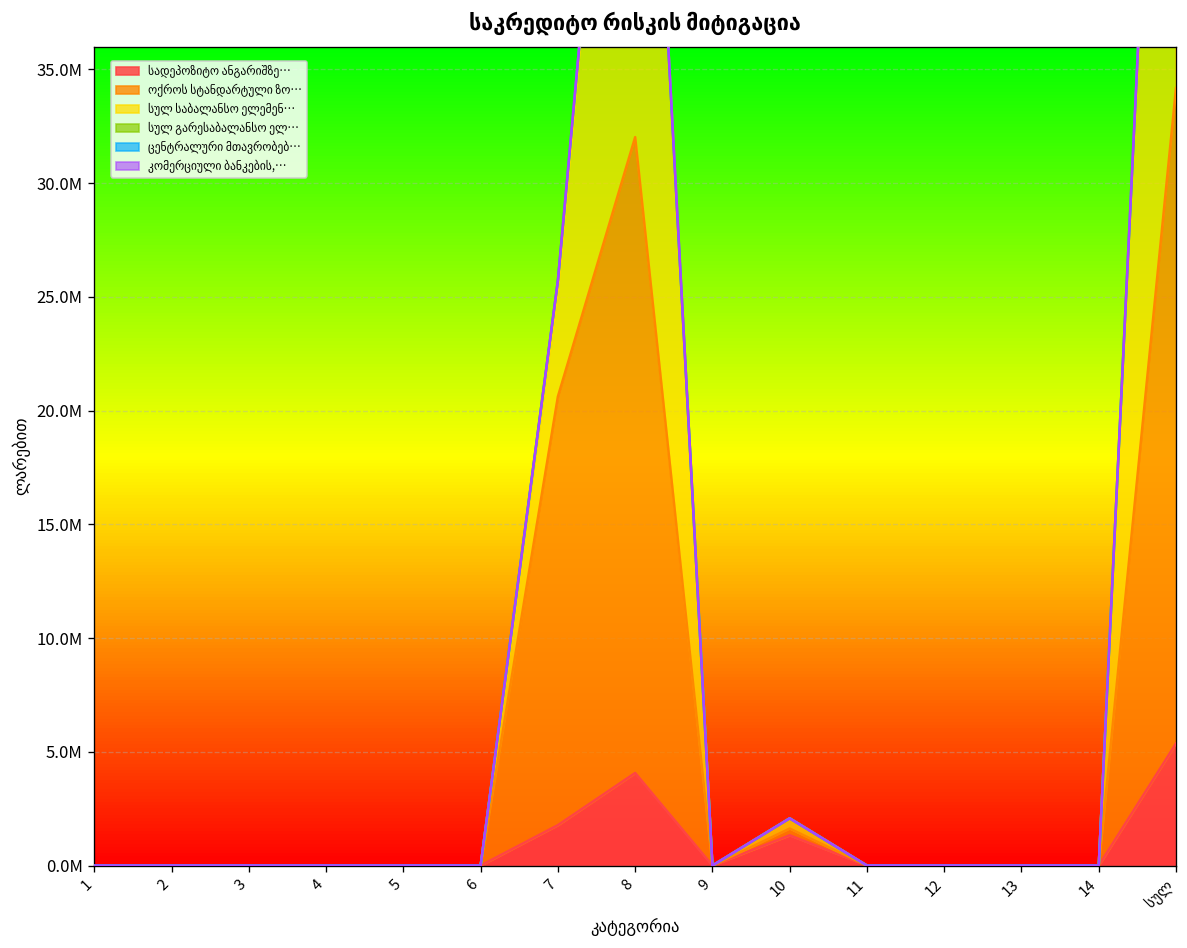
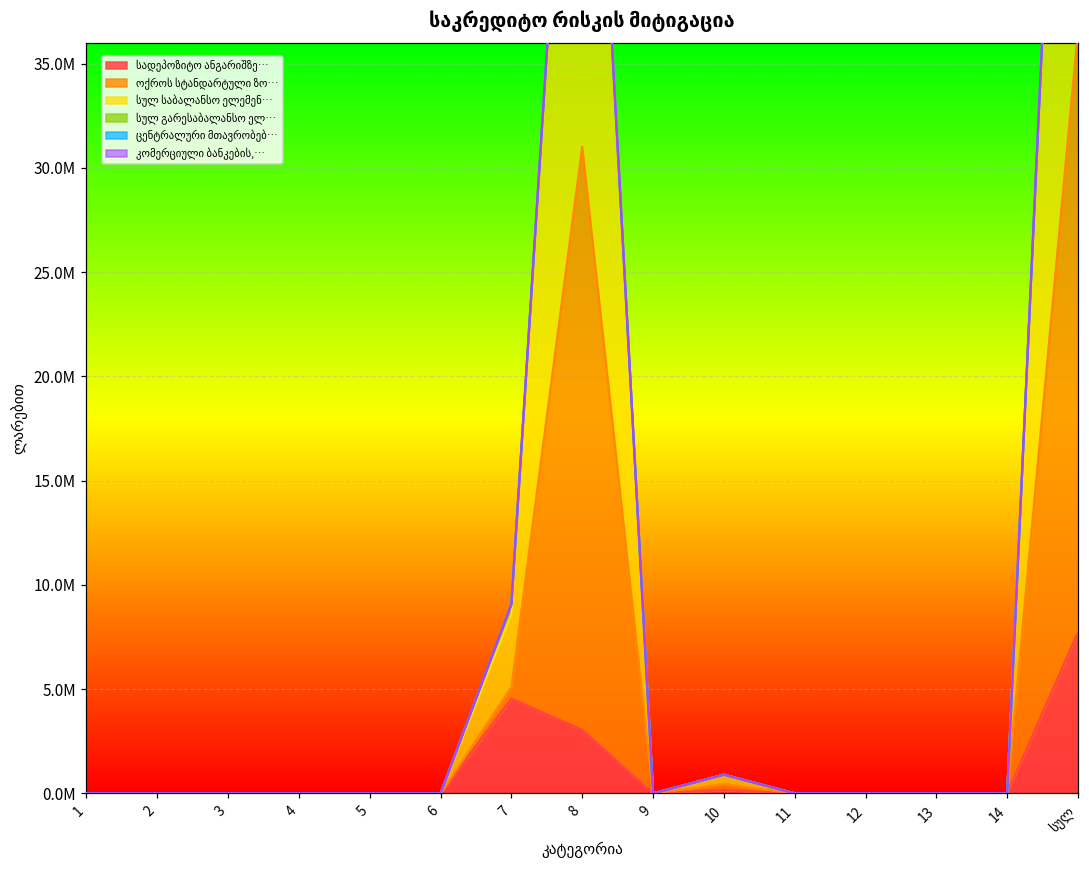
  {
    "სადეპოზიტო ანგარიშზე…": {
-     "7": 1800000,
-     "8": 4100000,
-     "10": 1300000,
-     "სულ": 5400000
+     "7": 4500000,
+     "8": 3000000,
+     "10": 200000,
+     "სულ": 7700000
    },
    "ოქროს სტანდარტული ზო…": {
-     "7": 18800000,
+     "7": 600000,
      "8": 28000000,
      "10": 300000
    },
    "სულ საბალანსო ელემენ…": {
-     "7": 4600000
+     "7": 3500000
    }
  }
